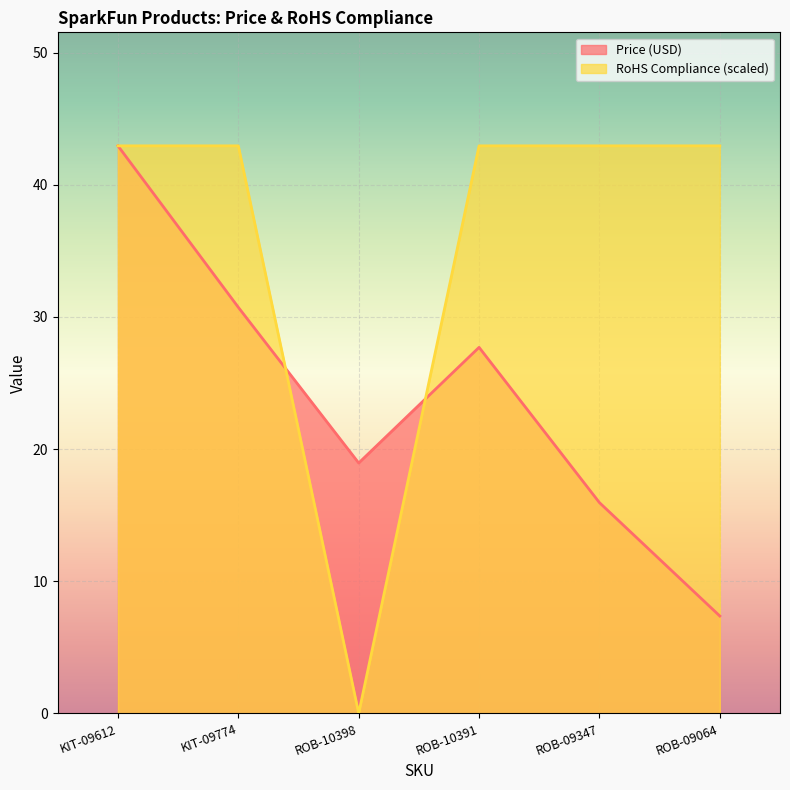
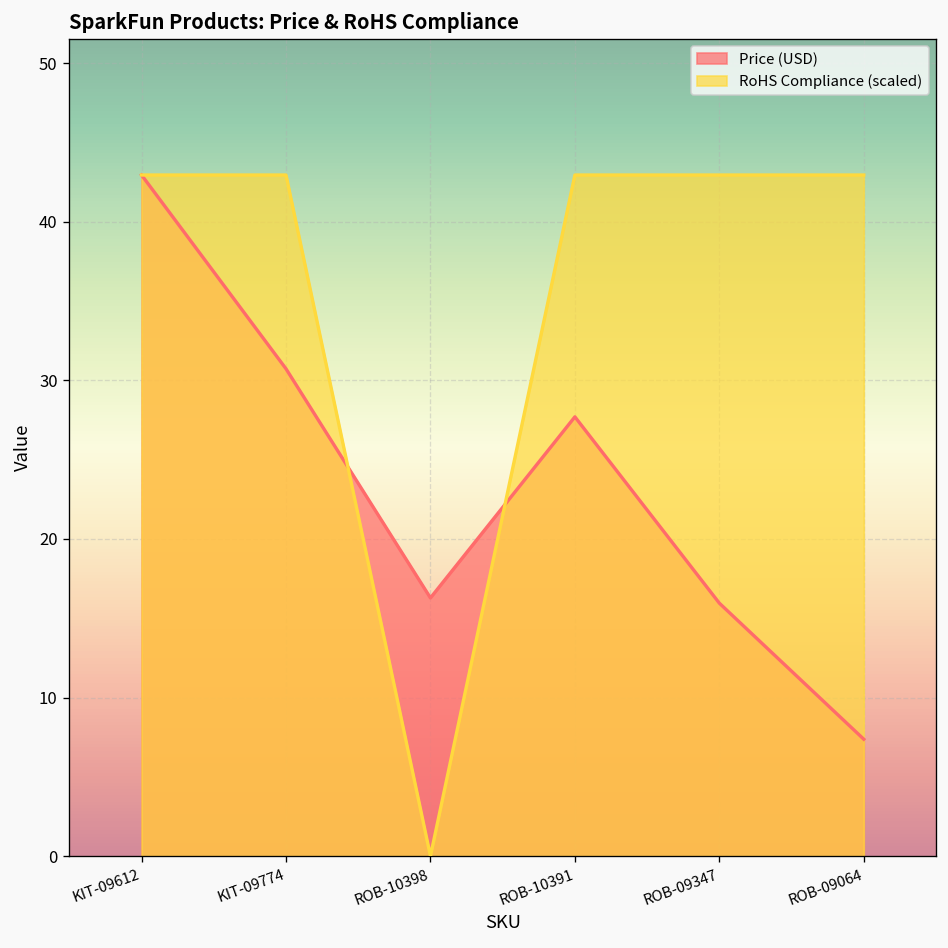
  {
    "Price (USD)": {
      "KIT-09774": 30.7,
-     "ROB-10398": 19.0,
+     "ROB-10398": 16.3,
      "ROB-10391": 27.7,
      "ROB-09347": 16.0,
      "ROB-09064": 7.4
    },
    "RoHS Compliance (scaled)": {
      "KIT-09774": 43.0,
      "ROB-10398": 0.0,
      "ROB-10391": 43.0,
      "ROB-09347": 43.0,
      "ROB-09064": 43.0
    }
  }
